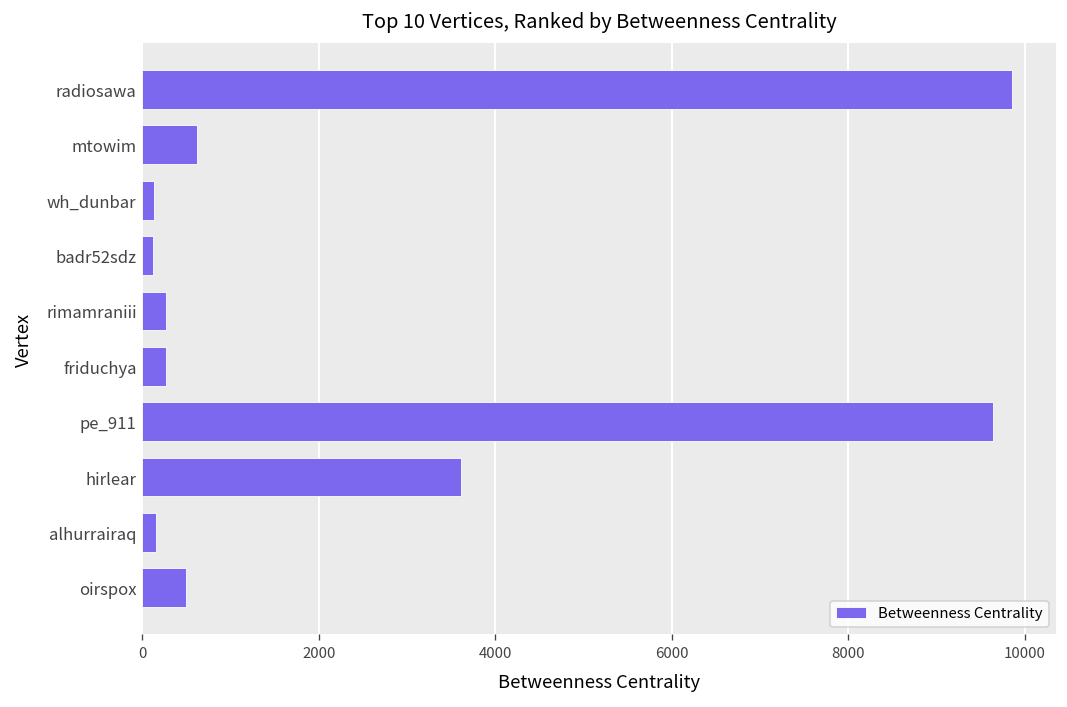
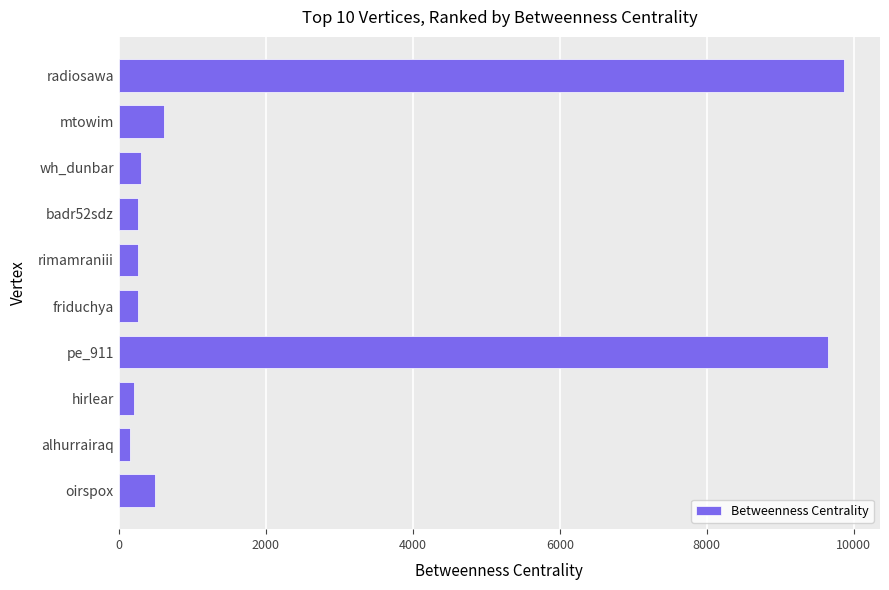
  {
    "radiosawa": 9900,
    "mtowim": 600,
-   "wh_dunbar": 100,
-   "badr52sdz": 100,
+   "wh_dunbar": 300,
+   "badr52sdz": 300,
    "rimamraniii": 300,
    "friduchya": 300,
    "pe_911": 9600,
-   "hirlear": 3600,
+   "hirlear": 200,
    "alhurrairaq": 200,
    "oirspox": 500
  }
